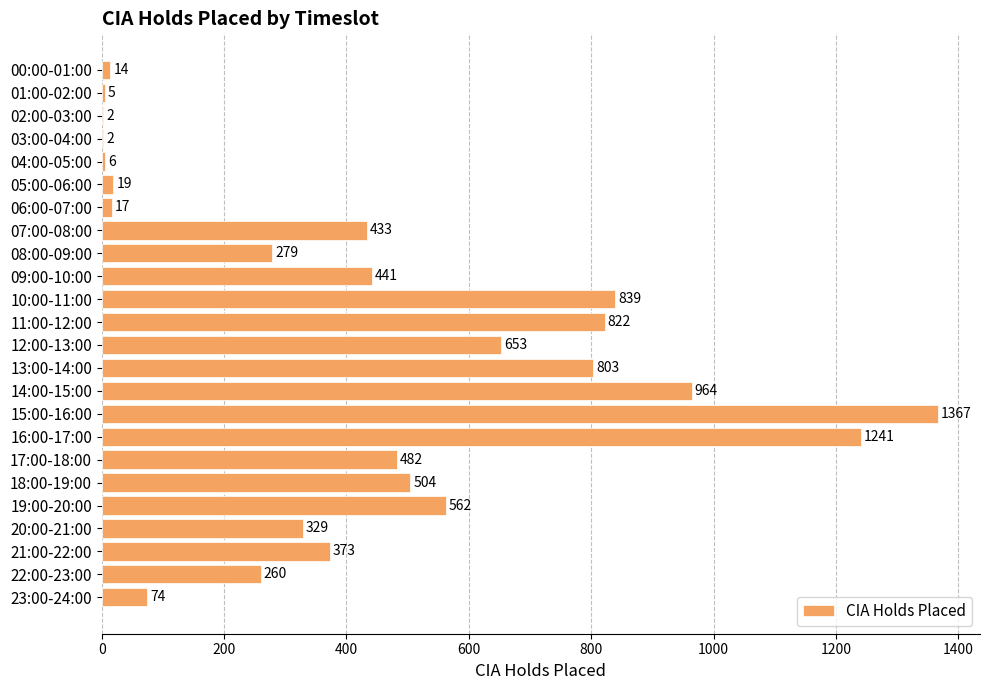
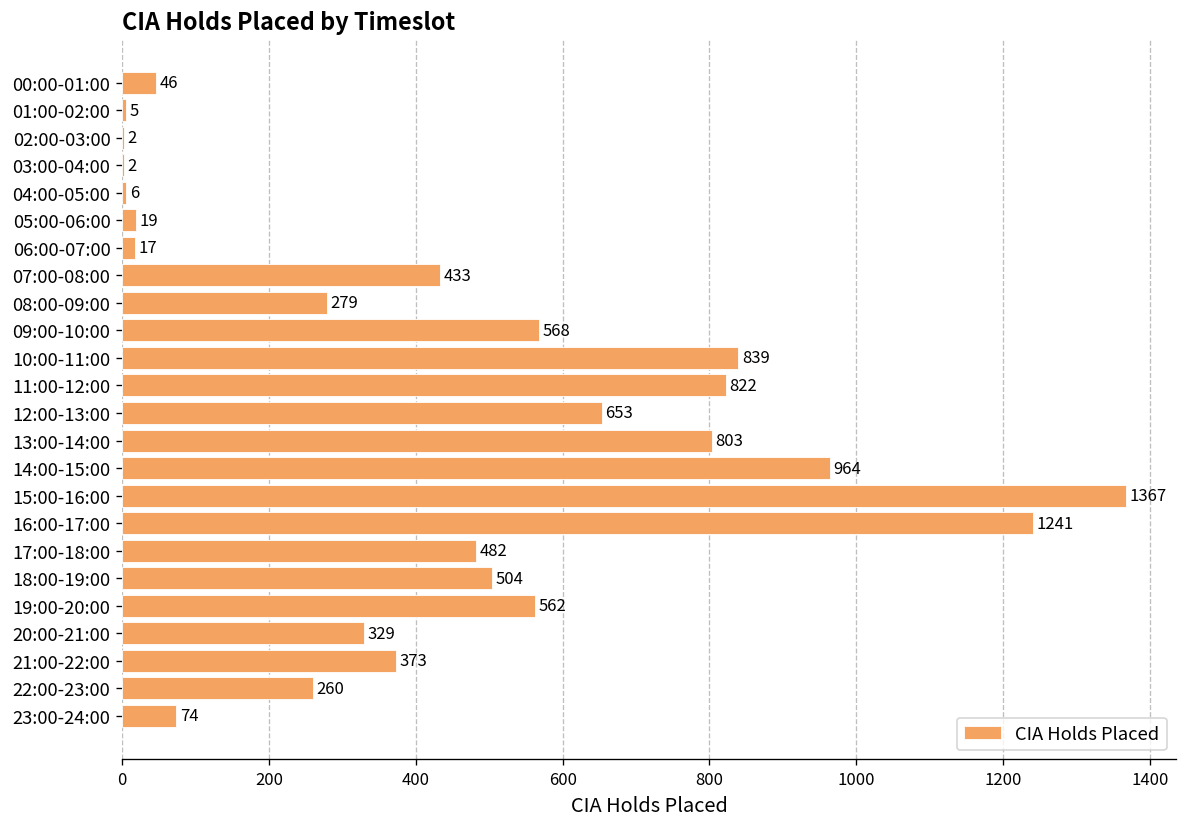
  {
-   "00:00-01:00": 14,
+   "00:00-01:00": 46,
    "01:00-02:00": 5,
    "02:00-03:00": 2,
    "03:00-04:00": 2,
    "04:00-05:00": 6,
    "05:00-06:00": 19,
    "06:00-07:00": 17,
    "07:00-08:00": 433,
    "08:00-09:00": 279,
-   "09:00-10:00": 441,
+   "09:00-10:00": 568,
    "10:00-11:00": 839,
    "11:00-12:00": 822,
    "12:00-13:00": 653,
    "13:00-14:00": 803,
    "14:00-15:00": 964,
    "15:00-16:00": 1367,
    "16:00-17:00": 1241,
    "17:00-18:00": 482,
    "18:00-19:00": 504,
    "19:00-20:00": 562,
    "20:00-21:00": 329,
    "21:00-22:00": 373,
    "22:00-23:00": 260,
    "23:00-24:00": 74
  }
